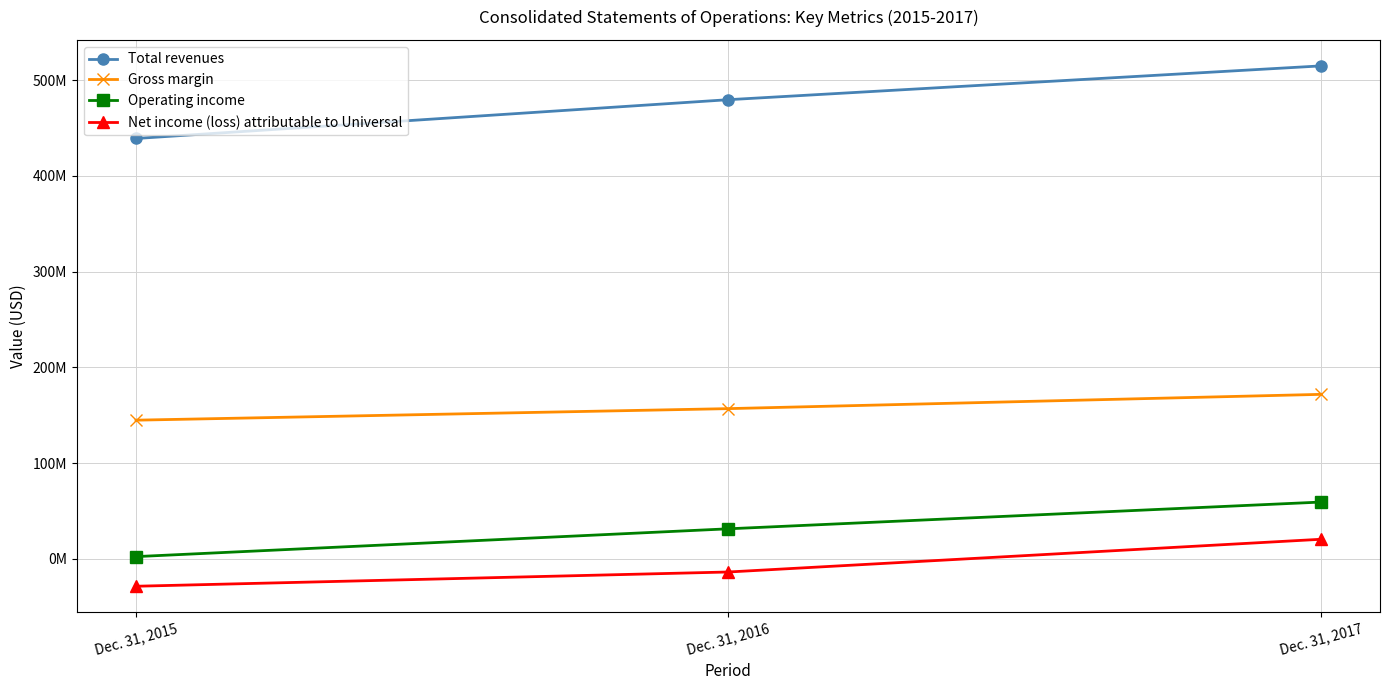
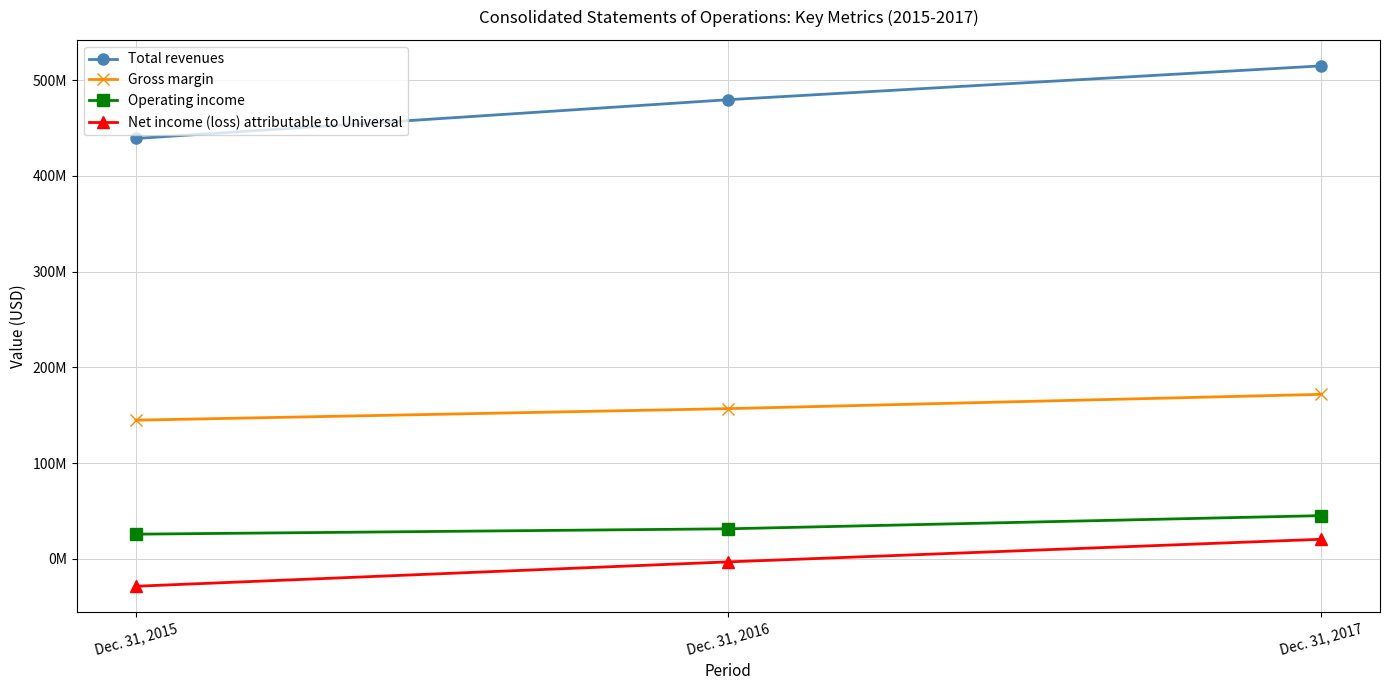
  {
    "Total revenues": {
      "Dec. 31, 2015": 440000000,
      "Dec. 31, 2016": 480000000,
      "Dec. 31, 2017": 510000000
    },
    "Gross margin": {
      "Dec. 31, 2015": 140000000,
      "Dec. 31, 2016": 160000000,
      "Dec. 31, 2017": 170000000
    },
    "Operating income": {
-     "Dec. 31, 2015": 0,
+     "Dec. 31, 2015": 30000000,
      "Dec. 31, 2016": 30000000,
-     "Dec. 31, 2017": 60000000
+     "Dec. 31, 2017": 50000000
    },
    "Net income (loss) attributable to Universal": {
      "Dec. 31, 2015": -30000000,
-     "Dec. 31, 2016": -10000000,
+     "Dec. 31, 2016": 0,
      "Dec. 31, 2017": 20000000
    }
  }
